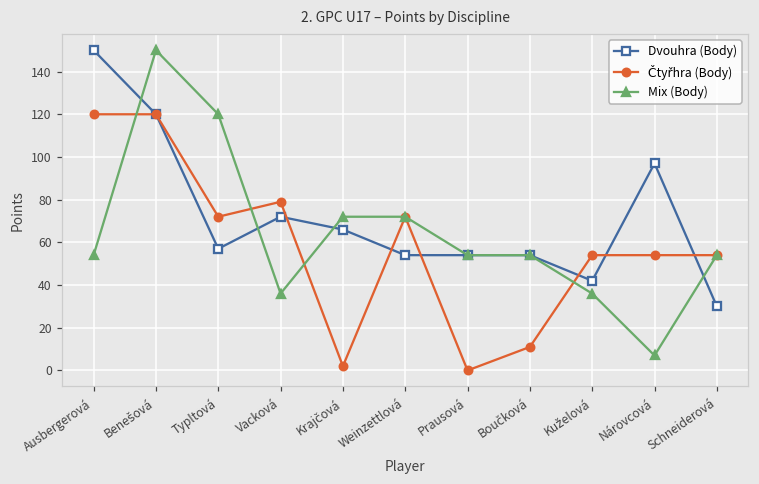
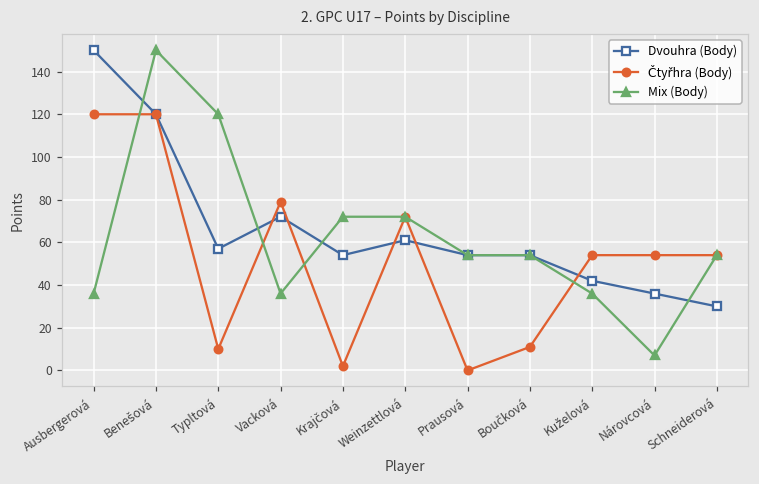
  {
    "Dvouhra (Body)": {
      "Ausbergerová": 150,
      "Typltová": 57,
      "Vacková": 72,
-     "Krajčová": 66,
-     "Weinzettlová": 54,
+     "Krajčová": 54,
+     "Weinzettlová": 61,
      "Kuželová": 42,
-     "Nárovcová": 97,
+     "Nárovcová": 36,
      "Schneiderová": 30
    },
    "Čtyřhra (Body)": {
      "Ausbergerová": 120,
-     "Typltová": 72,
+     "Typltová": 10,
      "Vacková": 79,
      "Krajčová": 2,
      "Prausová": 0,
      "Boučková": 11,
      "Kuželová": 54,
      "Nárovcová": 54
    },
    "Mix (Body)": {
-     "Ausbergerová": 54,
+     "Ausbergerová": 36,
      "Benešová": 150,
      "Typltová": 120,
      "Vacková": 36,
      "Krajčová": 72,
      "Kuželová": 36,
      "Nárovcová": 7
    }
  }
